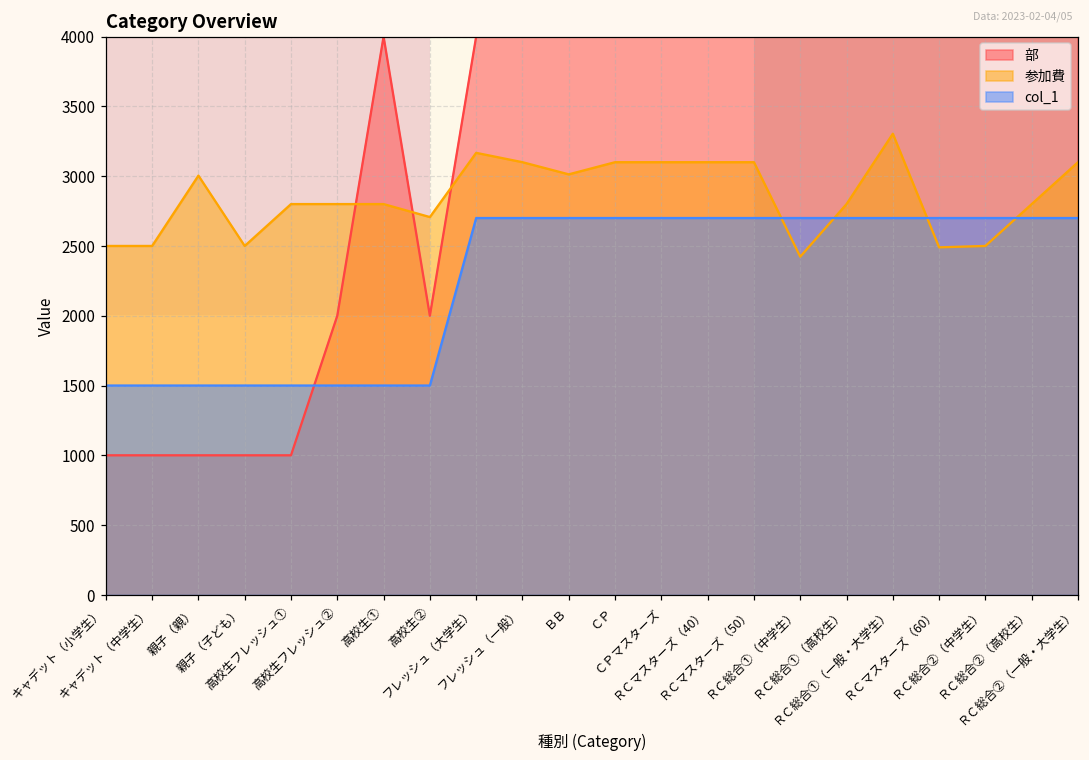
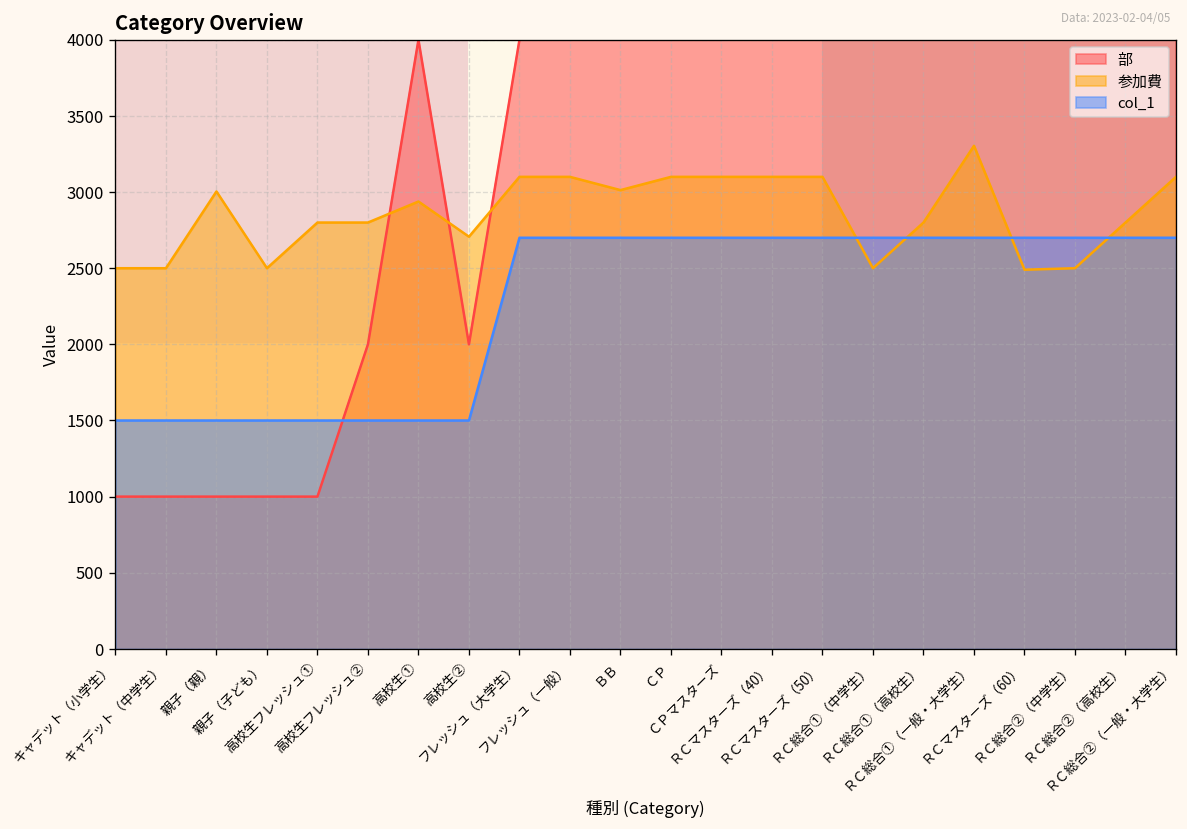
  {
    "部": {
      "キャデット（小学生）": 1000,
      "キャデット（中学生）": 1000,
      "親子（親）": 1000,
      "親子（子ども）": 1000,
      "高校生フレッシュ①": 1000,
      "高校生フレッシュ②": 2000,
      "高校生①": 4000,
      "高校生②": 2000,
      "フレッシュ（大学生）": 4000,
      "フレッシュ（一般）": 4000,
      "ＢＢ": 4000,
      "ＣＰ": 4000,
      "ＣＰマスターズ": 4000
    },
    "参加費": {
      "キャデット（小学生）": 2500,
      "キャデット（中学生）": 2500,
      "親子（親）": 3000,
      "親子（子ども）": 2500,
      "高校生フレッシュ①": 2800,
      "高校生フレッシュ②": 2800,
-     "高校生①": 2800,
+     "高校生①": 2940,
      "高校生②": 2710,
-     "フレッシュ（大学生）": 3170,
+     "フレッシュ（大学生）": 3100,
      "フレッシュ（一般）": 3100,
      "ＢＢ": 3010,
      "ＣＰ": 3100,
      "ＣＰマスターズ": 3100,
      "ＲＣマスターズ（40）": 3100,
      "ＲＣマスターズ（50）": 3100,
-     "ＲＣ総合①（中学生）": 2420,
+     "ＲＣ総合①（中学生）": 2500,
      "ＲＣ総合①（高校生）": 2800,
      "ＲＣ総合①（一般・大学生）": 3300,
      "ＲＣマスターズ（60）": 2490,
      "ＲＣ総合②（中学生）": 2500,
      "ＲＣ総合②（高校生）": 2800,
      "ＲＣ総合②（一般・大学生）": 3100
    },
    "col_1": {
      "キャデット（小学生）": 1500,
      "キャデット（中学生）": 1500,
      "親子（親）": 1500,
      "親子（子ども）": 1500,
      "高校生フレッシュ①": 1500,
      "高校生フレッシュ②": 1500,
      "高校生①": 1500,
      "高校生②": 1500,
      "フレッシュ（大学生）": 2700,
      "フレッシュ（一般）": 2700,
      "ＢＢ": 2700,
      "ＣＰ": 2700,
      "ＣＰマスターズ": 2700,
      "ＲＣマスターズ（40）": 2700,
      "ＲＣマスターズ（50）": 2700,
      "ＲＣ総合①（中学生）": 2700,
      "ＲＣ総合①（高校生）": 2700,
      "ＲＣ総合①（一般・大学生）": 2700,
      "ＲＣマスターズ（60）": 2700,
      "ＲＣ総合②（中学生）": 2700,
      "ＲＣ総合②（高校生）": 2700,
      "ＲＣ総合②（一般・大学生）": 2700
    }
  }
